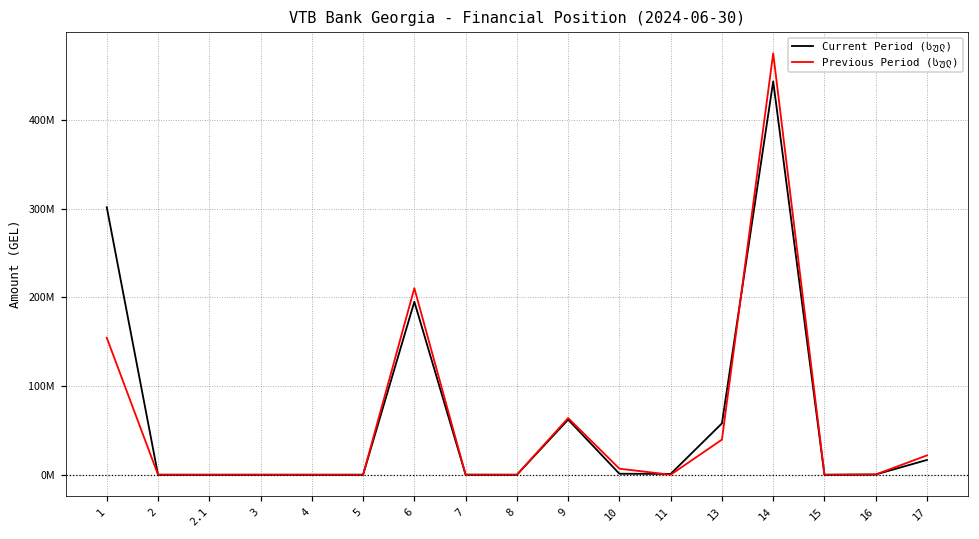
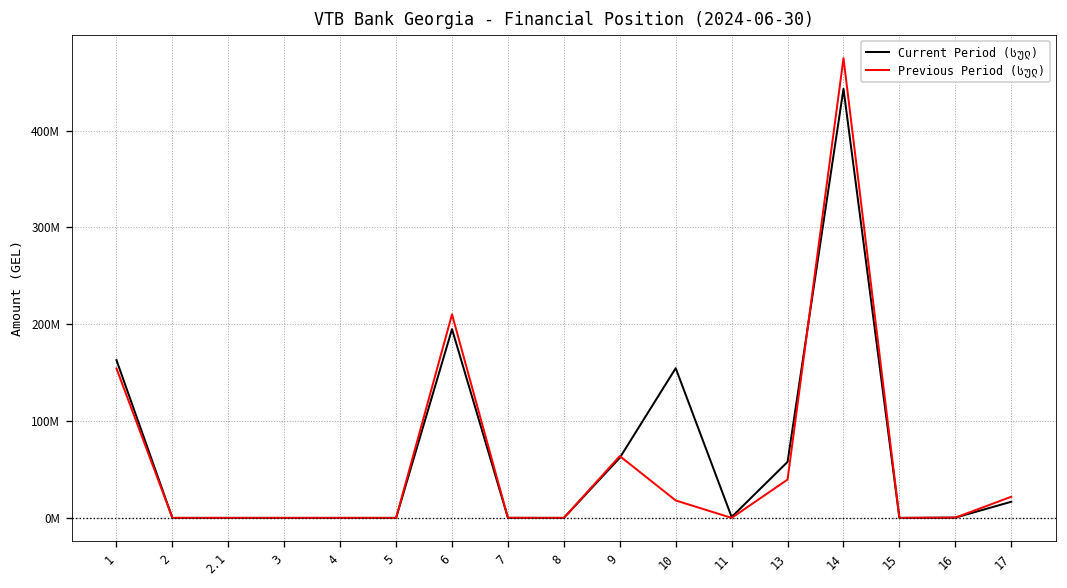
  {
    "Current Period (სულ)": {
-     "1": 300000000,
+     "1": 160000000,
      "6": 200000000,
-     "10": 0,
+     "10": 150000000,
      "13": 60000000,
      "14": 440000000,
      "17": 20000000
    },
    "Previous Period (სულ)": {
      "1": 150000000,
      "6": 210000000,
-     "10": 10000000,
+     "10": 20000000,
      "13": 40000000,
      "14": 470000000,
      "17": 20000000
    }
  }
